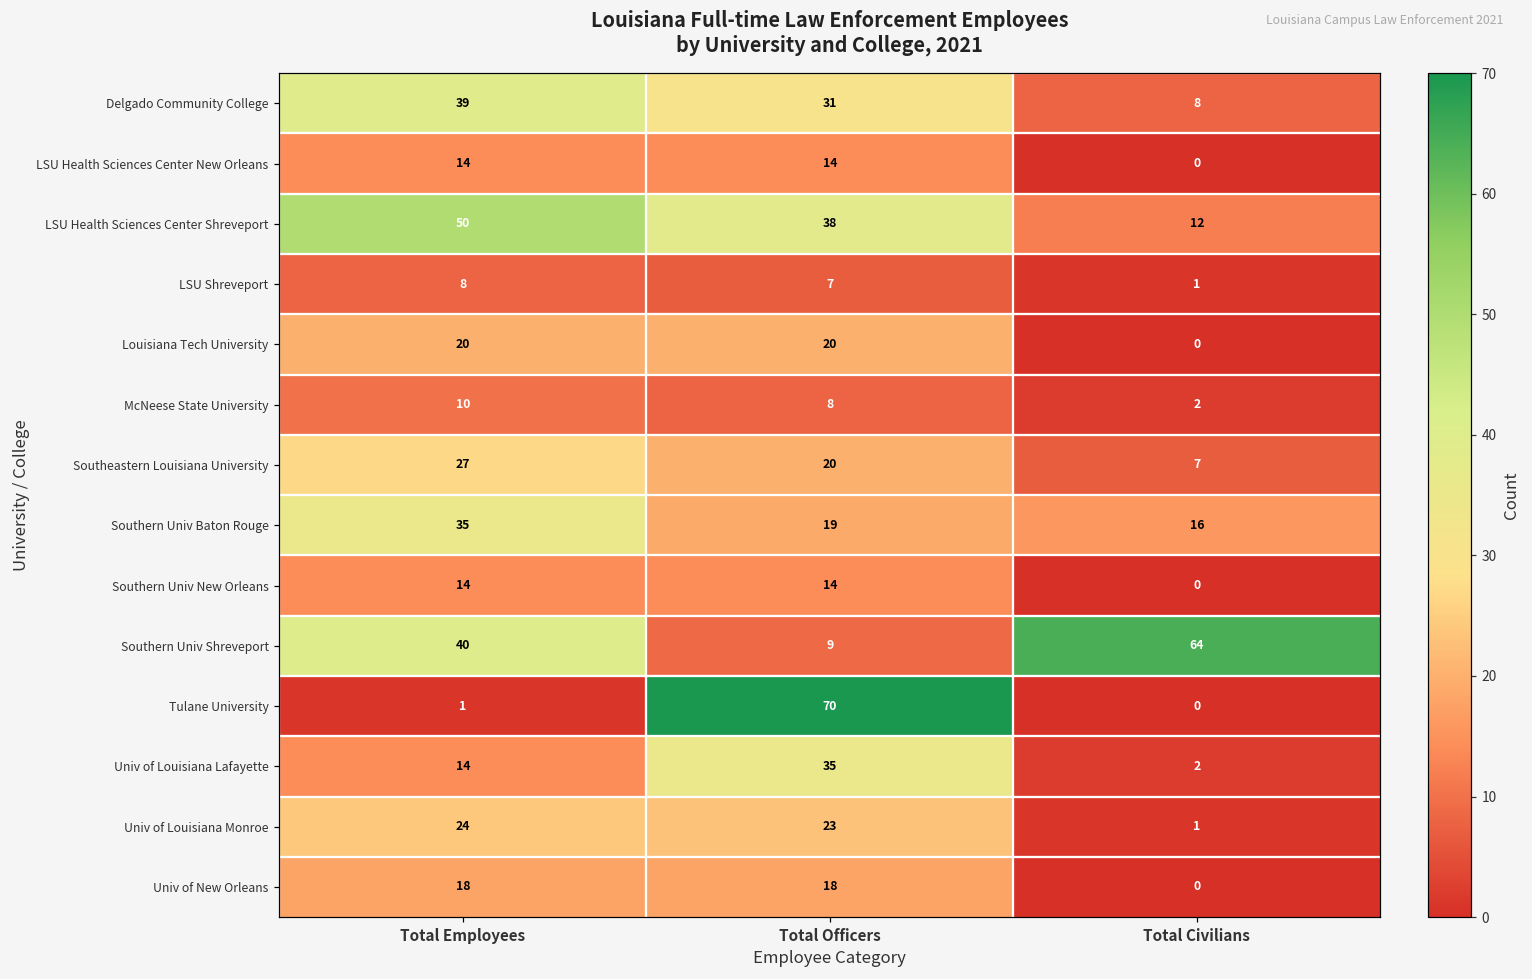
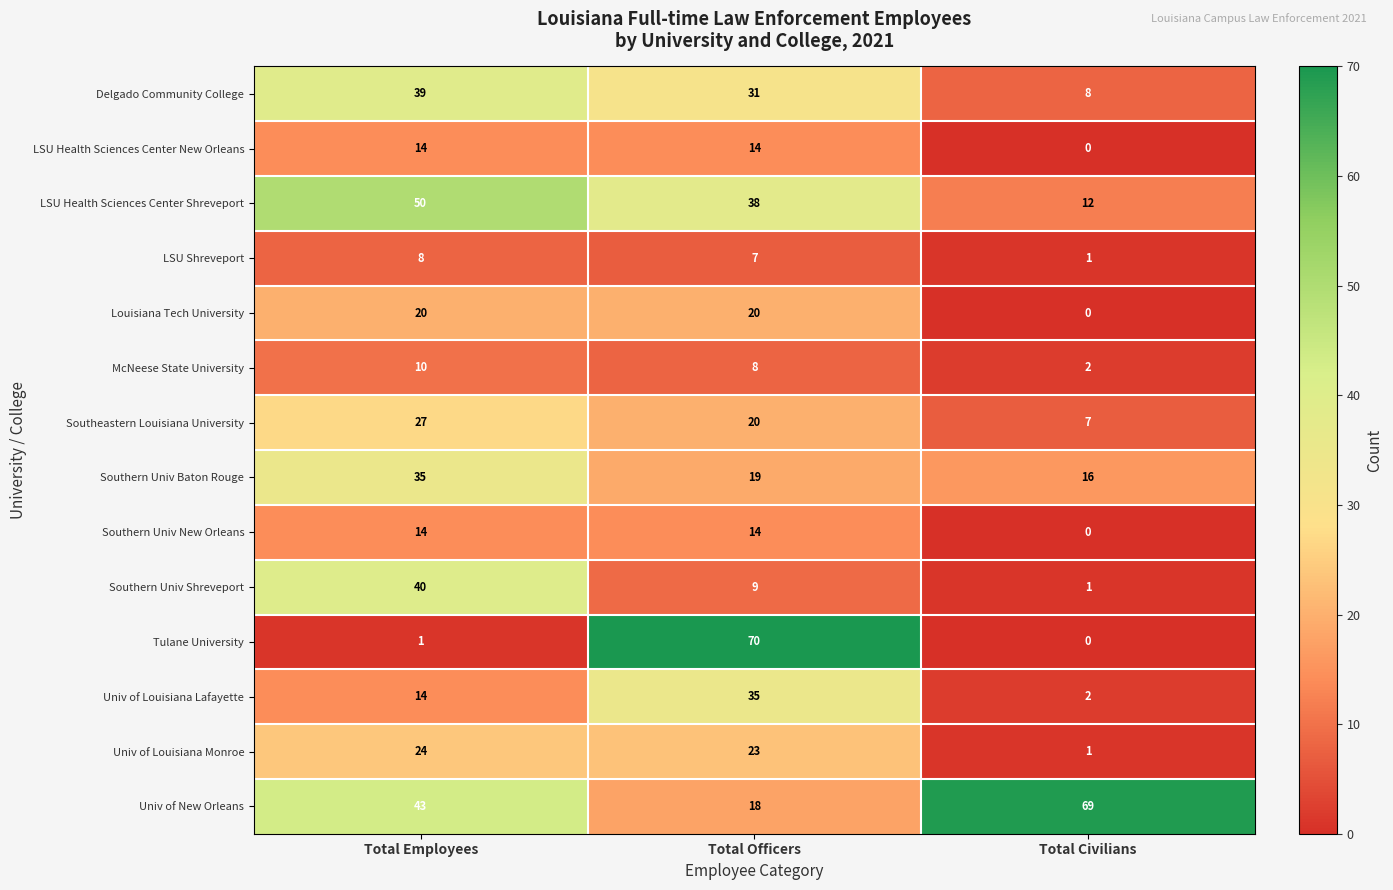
  {
    "Delgado Community College": {
      "Total Employees": 39,
      "Total Officers": 31,
      "Total Civilians": 8
    },
    "LSU Health Sciences Center New Orleans": {
      "Total Employees": 14,
      "Total Officers": 14,
      "Total Civilians": 0
    },
    "LSU Health Sciences Center Shreveport": {
      "Total Employees": 50,
      "Total Officers": 38,
      "Total Civilians": 12
    },
    "LSU Shreveport": {
      "Total Employees": 8,
      "Total Officers": 7,
      "Total Civilians": 1
    },
    "Louisiana Tech University": {
      "Total Employees": 20,
      "Total Officers": 20,
      "Total Civilians": 0
    },
    "McNeese State University": {
      "Total Employees": 10,
      "Total Officers": 8,
      "Total Civilians": 2
    },
    "Southeastern Louisiana University": {
      "Total Employees": 27,
      "Total Officers": 20,
      "Total Civilians": 7
    },
    "Southern Univ Baton Rouge": {
      "Total Employees": 35,
      "Total Officers": 19,
      "Total Civilians": 16
    },
    "Southern Univ New Orleans": {
      "Total Employees": 14,
      "Total Officers": 14,
      "Total Civilians": 0
    },
    "Southern Univ Shreveport": {
      "Total Employees": 40,
      "Total Officers": 9,
-     "Total Civilians": 64
+     "Total Civilians": 1
    },
    "Tulane University": {
      "Total Employees": 1,
      "Total Officers": 70,
      "Total Civilians": 0
    },
    "Univ of Louisiana Lafayette": {
      "Total Employees": 14,
      "Total Officers": 35,
      "Total Civilians": 2
    },
    "Univ of Louisiana Monroe": {
      "Total Employees": 24,
      "Total Officers": 23,
      "Total Civilians": 1
    },
    "Univ of New Orleans": {
-     "Total Employees": 18,
+     "Total Employees": 43,
      "Total Officers": 18,
-     "Total Civilians": 0
+     "Total Civilians": 69
    }
  }
